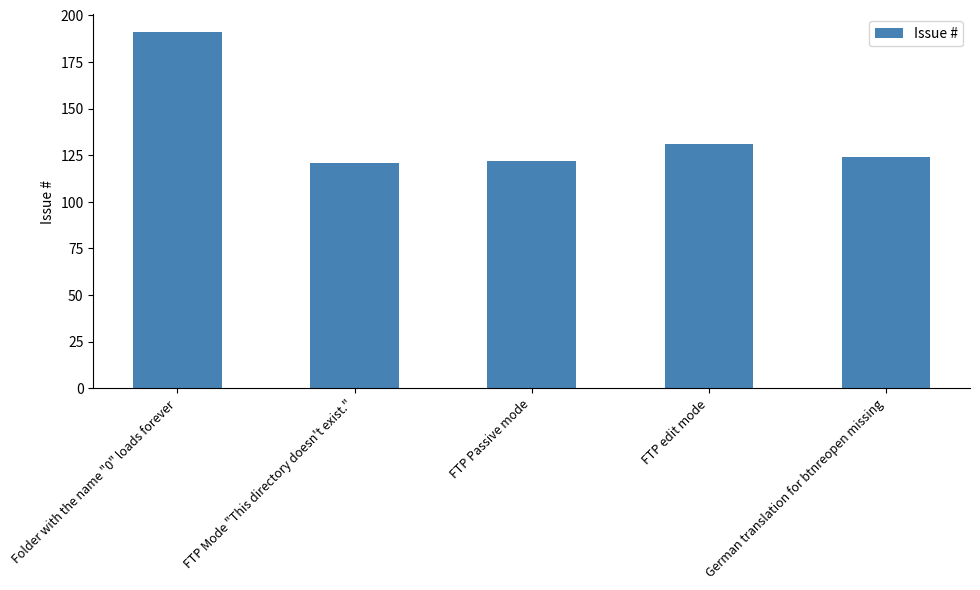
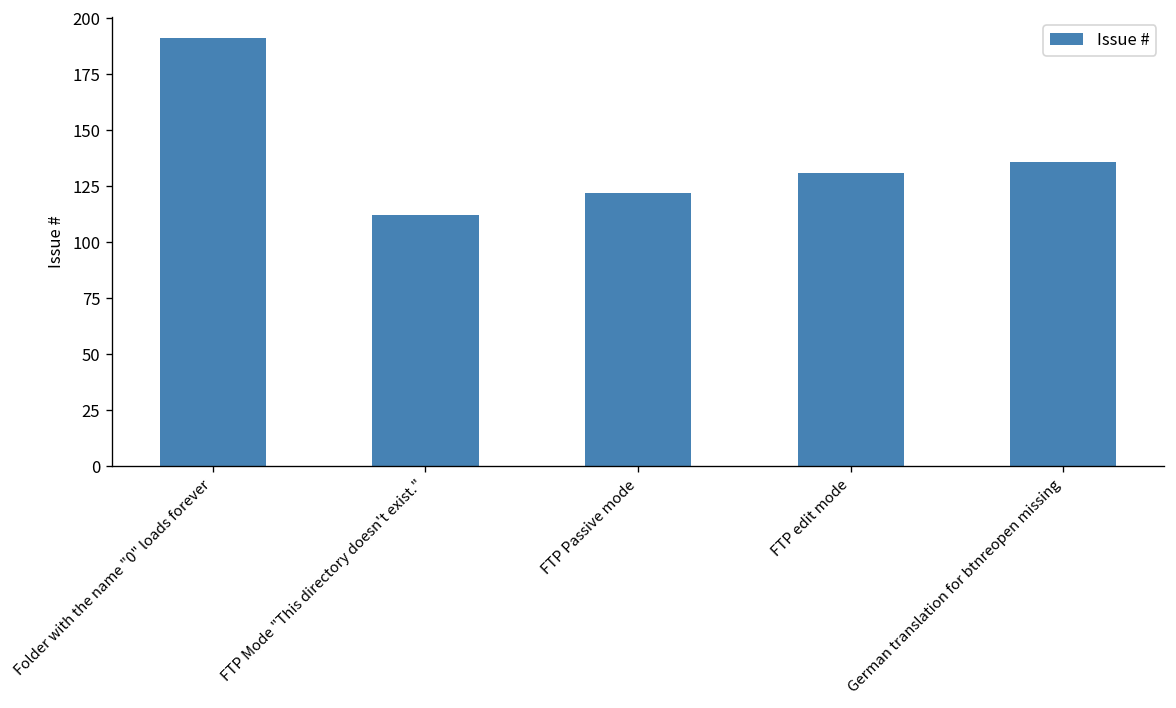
  {
    "Folder with the name \"0\" loads forever": 191,
-   "FTP Mode \"This directory doesn't exist.\"": 121,
+   "FTP Mode \"This directory doesn't exist.\"": 112,
    "FTP Passive mode": 122,
    "FTP edit mode": 131,
-   "German translation for btnreopen missing": 124
+   "German translation for btnreopen missing": 136
  }
